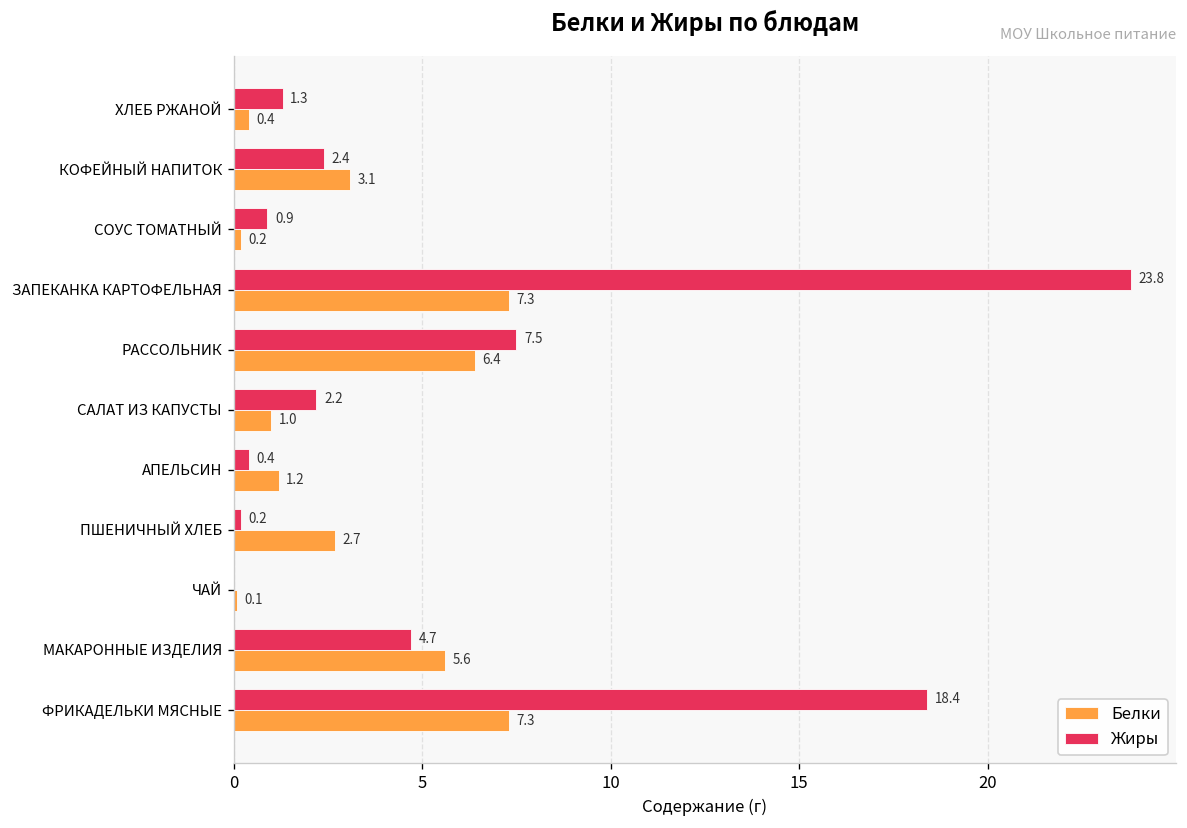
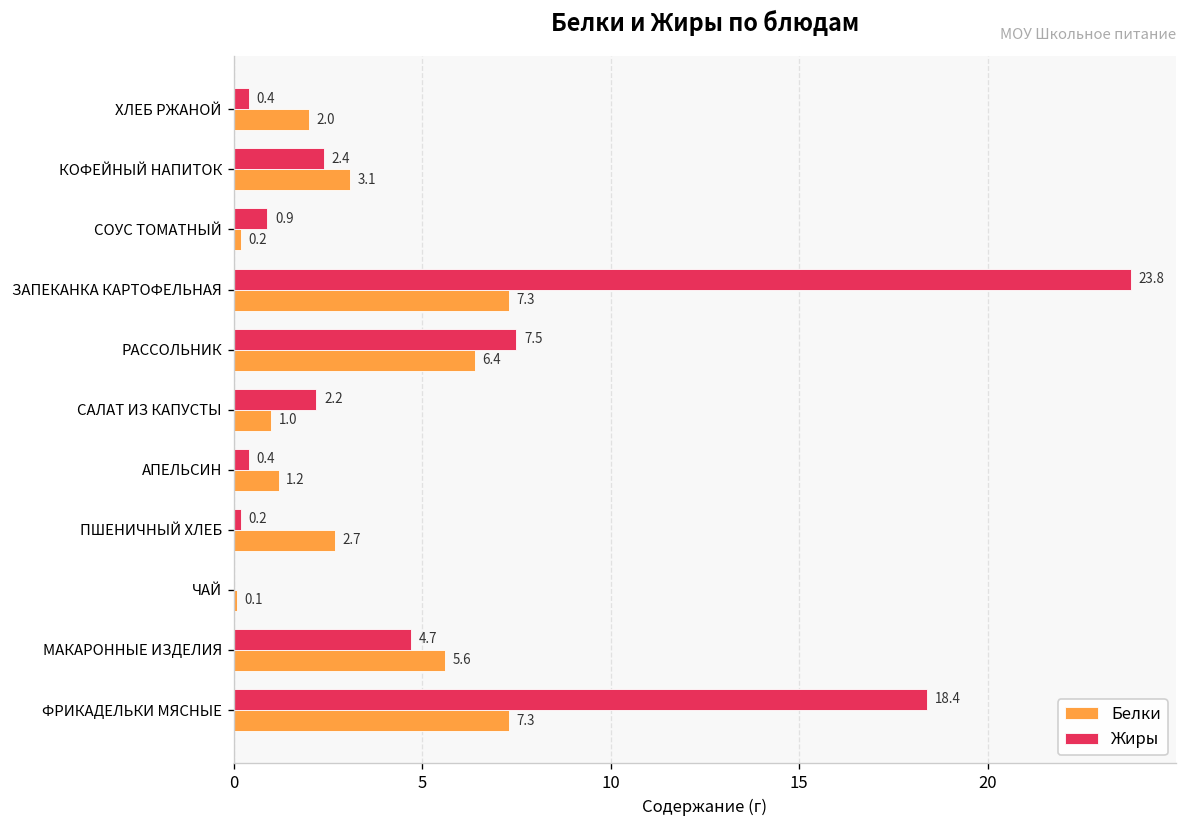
  {
    "Белки": {
-     "ХЛЕБ РЖАНОЙ": 0.4,
+     "ХЛЕБ РЖАНОЙ": 2.0,
      "КОФЕЙНЫЙ НАПИТОК": 3.1,
      "СОУС ТОМАТНЫЙ": 0.2,
      "ЗАПЕКАНКА КАРТОФЕЛЬНАЯ": 7.3,
      "РАССОЛЬНИК": 6.4,
      "САЛАТ ИЗ КАПУСТЫ": 1.0,
      "АПЕЛЬСИН": 1.2,
      "ПШЕНИЧНЫЙ ХЛЕБ": 2.7,
      "ЧАЙ": 0.1,
      "МАКАРОННЫЕ ИЗДЕЛИЯ": 5.6,
      "ФРИКАДЕЛЬКИ МЯСНЫЕ": 7.3
    },
    "Жиры": {
-     "ХЛЕБ РЖАНОЙ": 1.3,
+     "ХЛЕБ РЖАНОЙ": 0.4,
      "КОФЕЙНЫЙ НАПИТОК": 2.4,
      "СОУС ТОМАТНЫЙ": 0.9,
      "ЗАПЕКАНКА КАРТОФЕЛЬНАЯ": 23.8,
      "РАССОЛЬНИК": 7.5,
      "САЛАТ ИЗ КАПУСТЫ": 2.2,
      "АПЕЛЬСИН": 0.4,
      "ПШЕНИЧНЫЙ ХЛЕБ": 0.2,
      "МАКАРОННЫЕ ИЗДЕЛИЯ": 4.7,
      "ФРИКАДЕЛЬКИ МЯСНЫЕ": 18.4
    }
  }
